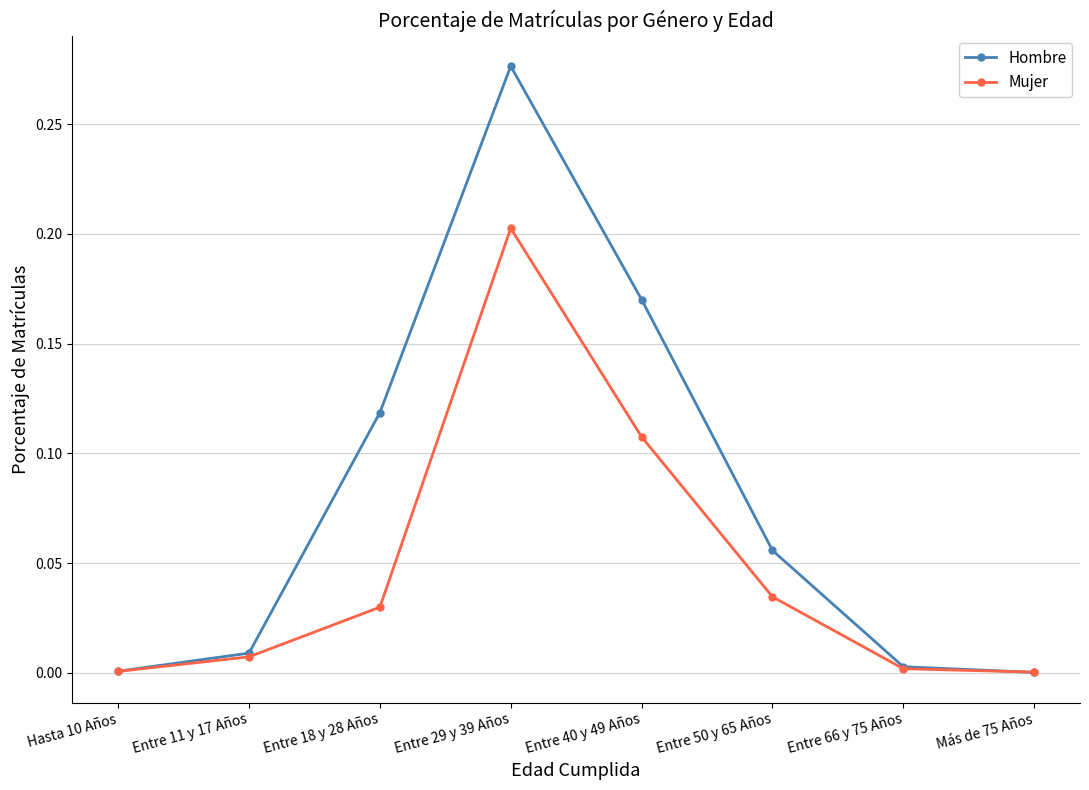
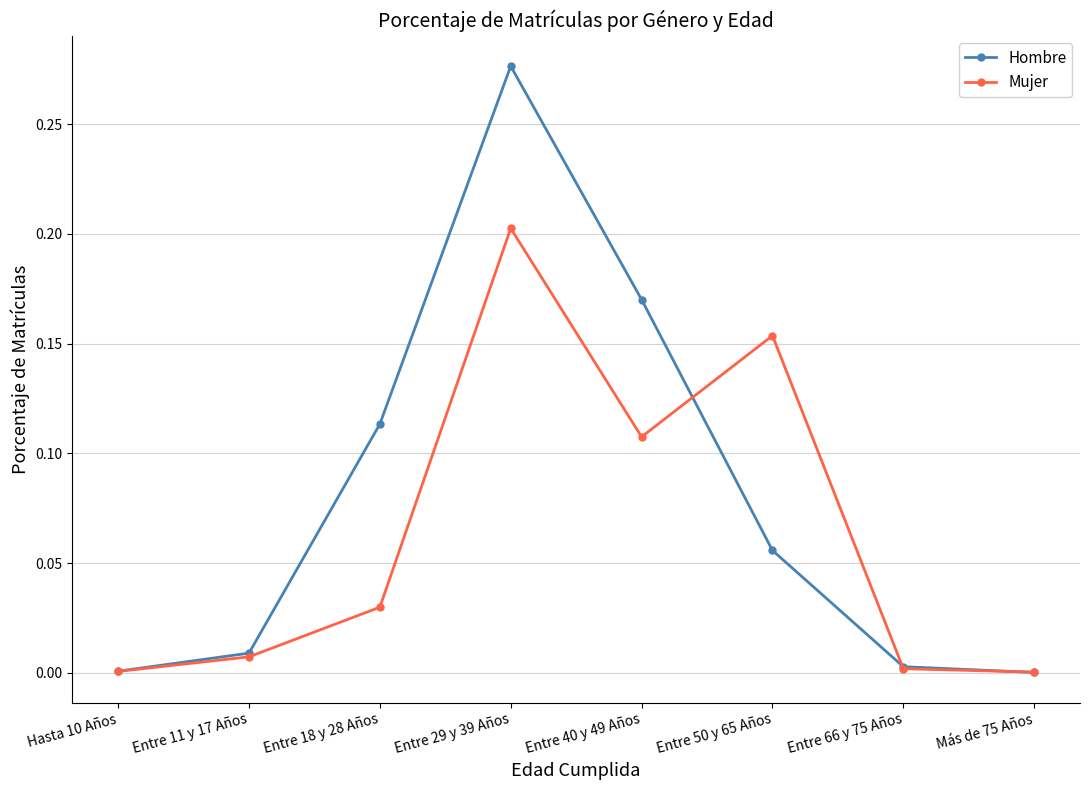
  {
    "Hombre": {
      "Entre 11 y 17 Años": 0.009,
-     "Entre 18 y 28 Años": 0.119,
+     "Entre 18 y 28 Años": 0.113,
      "Entre 29 y 39 Años": 0.276,
      "Entre 40 y 49 Años": 0.170,
      "Entre 50 y 65 Años": 0.056
    },
    "Mujer": {
      "Entre 11 y 17 Años": 0.007,
      "Entre 18 y 28 Años": 0.030,
      "Entre 29 y 39 Años": 0.203,
      "Entre 40 y 49 Años": 0.108,
-     "Entre 50 y 65 Años": 0.035
+     "Entre 50 y 65 Años": 0.154
    }
  }
